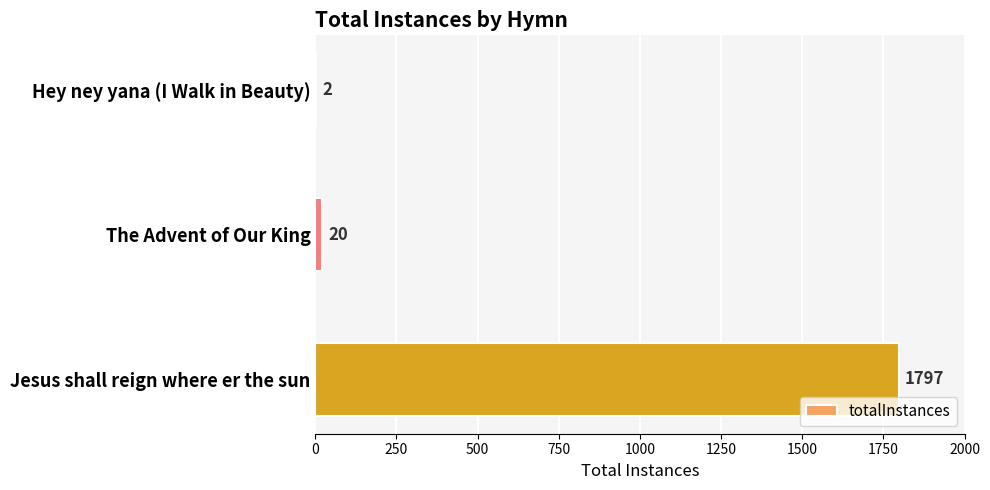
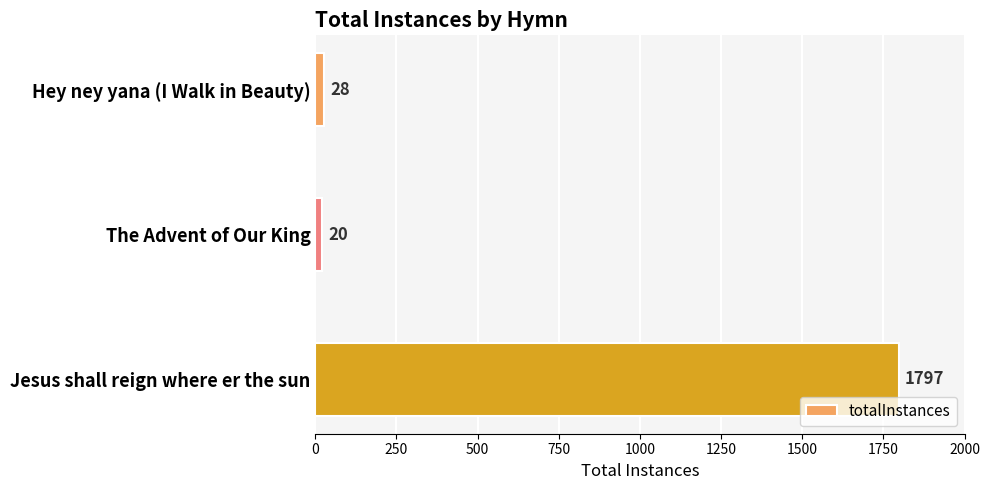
  {
-   "Hey ney yana (I Walk in Beauty)": 2,
+   "Hey ney yana (I Walk in Beauty)": 28,
    "The Advent of Our King": 20,
    "Jesus shall reign where er the sun": 1797
  }
